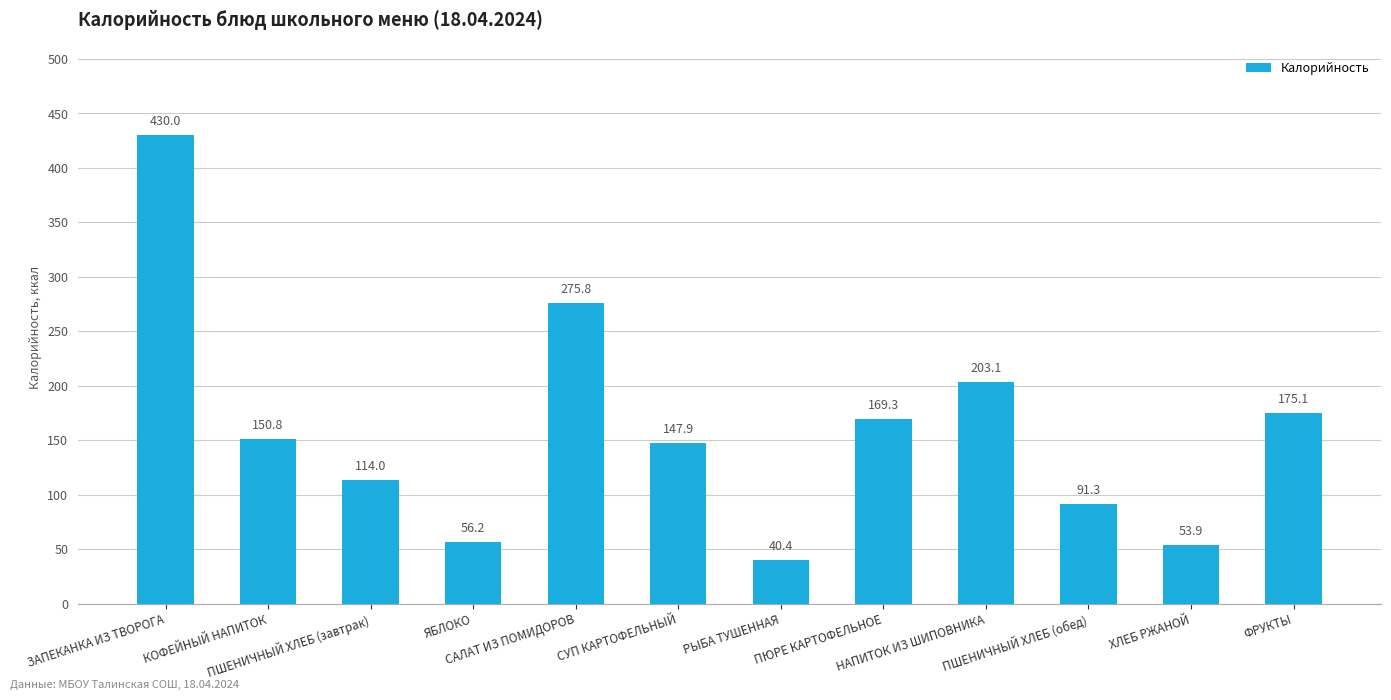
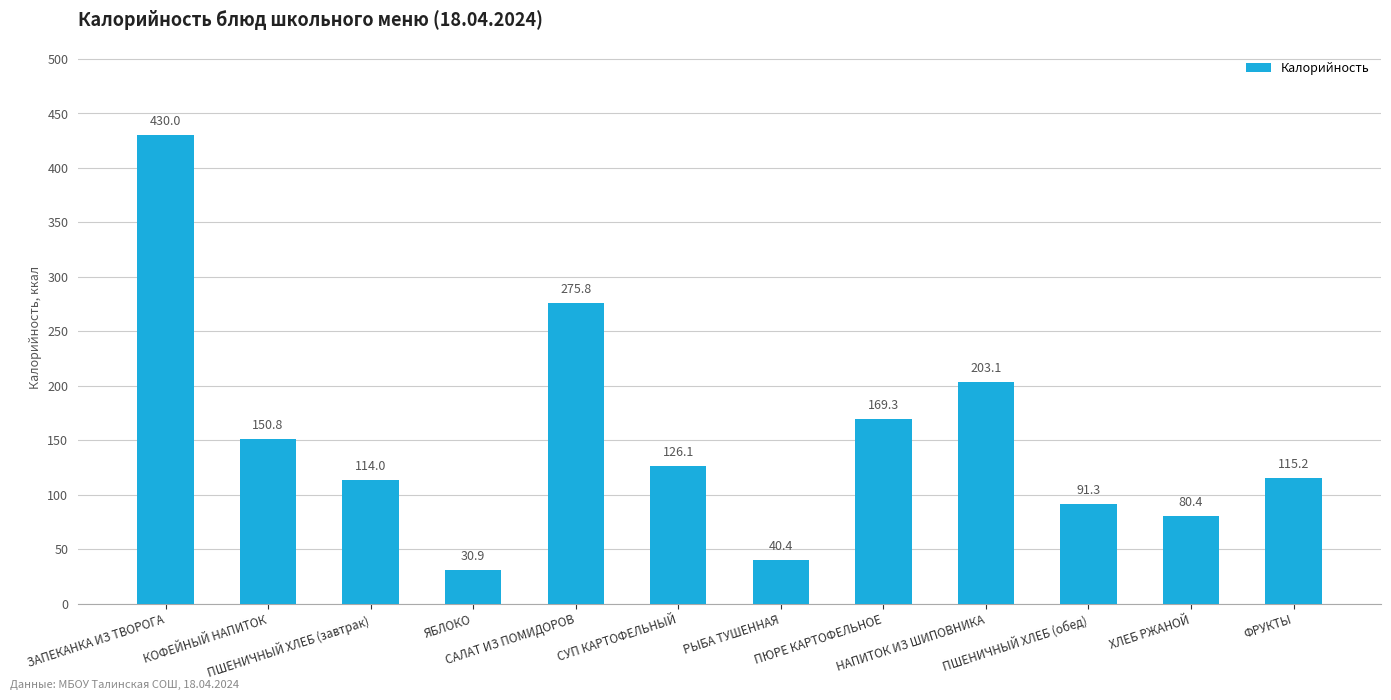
  {
    "ЗАПЕКАНКА ИЗ ТВОРОГА": 430.0,
    "КОФЕЙНЫЙ НАПИТОК": 150.8,
    "ПШЕНИЧНЫЙ ХЛЕБ (завтрак)": 114.0,
-   "ЯБЛОКО": 56.2,
+   "ЯБЛОКО": 30.9,
    "САЛАТ ИЗ ПОМИДОРОВ": 275.8,
-   "СУП КАРТОФЕЛЬНЫЙ": 147.9,
+   "СУП КАРТОФЕЛЬНЫЙ": 126.1,
    "РЫБА ТУШЕННАЯ": 40.4,
    "ПЮРЕ КАРТОФЕЛЬНОЕ": 169.3,
    "НАПИТОК ИЗ ШИПОВНИКА": 203.1,
    "ПШЕНИЧНЫЙ ХЛЕБ (обед)": 91.3,
-   "ХЛЕБ РЖАНОЙ": 53.9,
-   "ФРУКТЫ": 175.1
+   "ХЛЕБ РЖАНОЙ": 80.4,
+   "ФРУКТЫ": 115.2
  }
